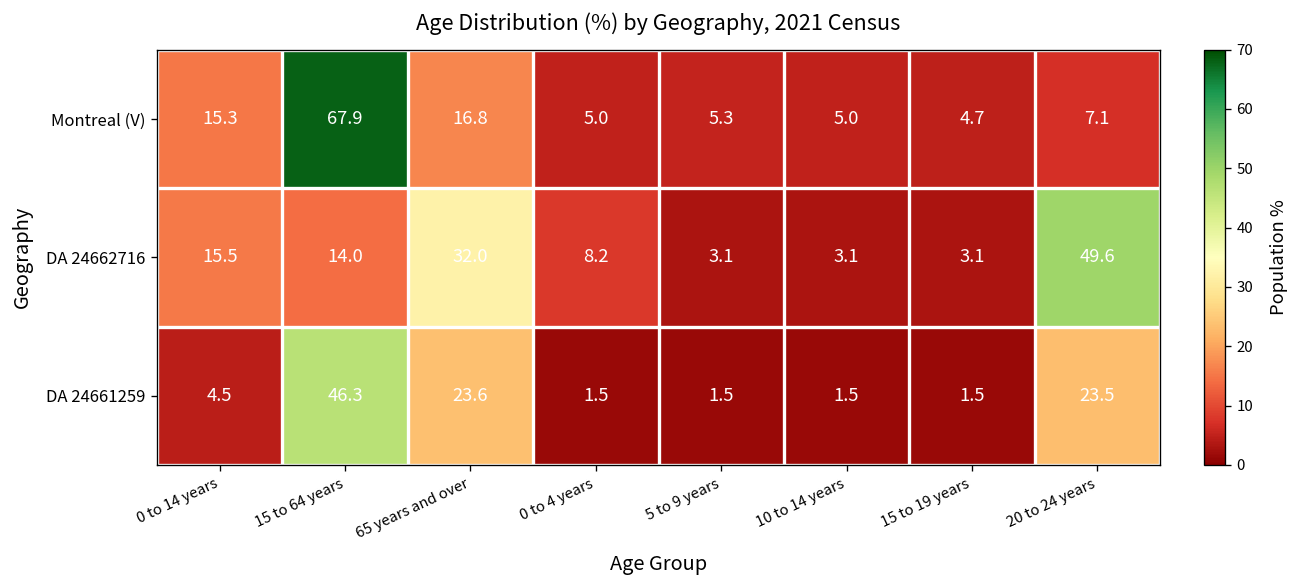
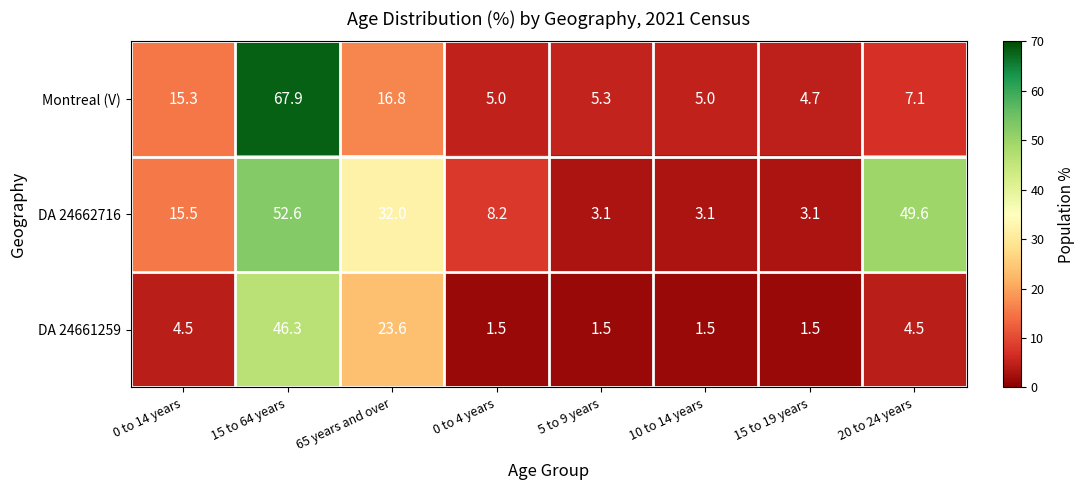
  {
    "Montreal (V)": {
      "0 to 14 years": 15.3,
      "15 to 64 years": 67.9,
      "65 years and over": 16.8,
      "0 to 4 years": 5.0,
      "5 to 9 years": 5.3,
      "10 to 14 years": 5.0,
      "15 to 19 years": 4.7,
      "20 to 24 years": 7.1
    },
    "DA 24662716": {
      "0 to 14 years": 15.5,
-     "15 to 64 years": 14.0,
+     "15 to 64 years": 52.6,
      "65 years and over": 32.0,
      "0 to 4 years": 8.2,
      "5 to 9 years": 3.1,
      "10 to 14 years": 3.1,
      "15 to 19 years": 3.1,
      "20 to 24 years": 49.6
    },
    "DA 24661259": {
      "0 to 14 years": 4.5,
      "15 to 64 years": 46.3,
      "65 years and over": 23.6,
      "0 to 4 years": 1.5,
      "5 to 9 years": 1.5,
      "10 to 14 years": 1.5,
      "15 to 19 years": 1.5,
-     "20 to 24 years": 23.5
+     "20 to 24 years": 4.5
    }
  }
